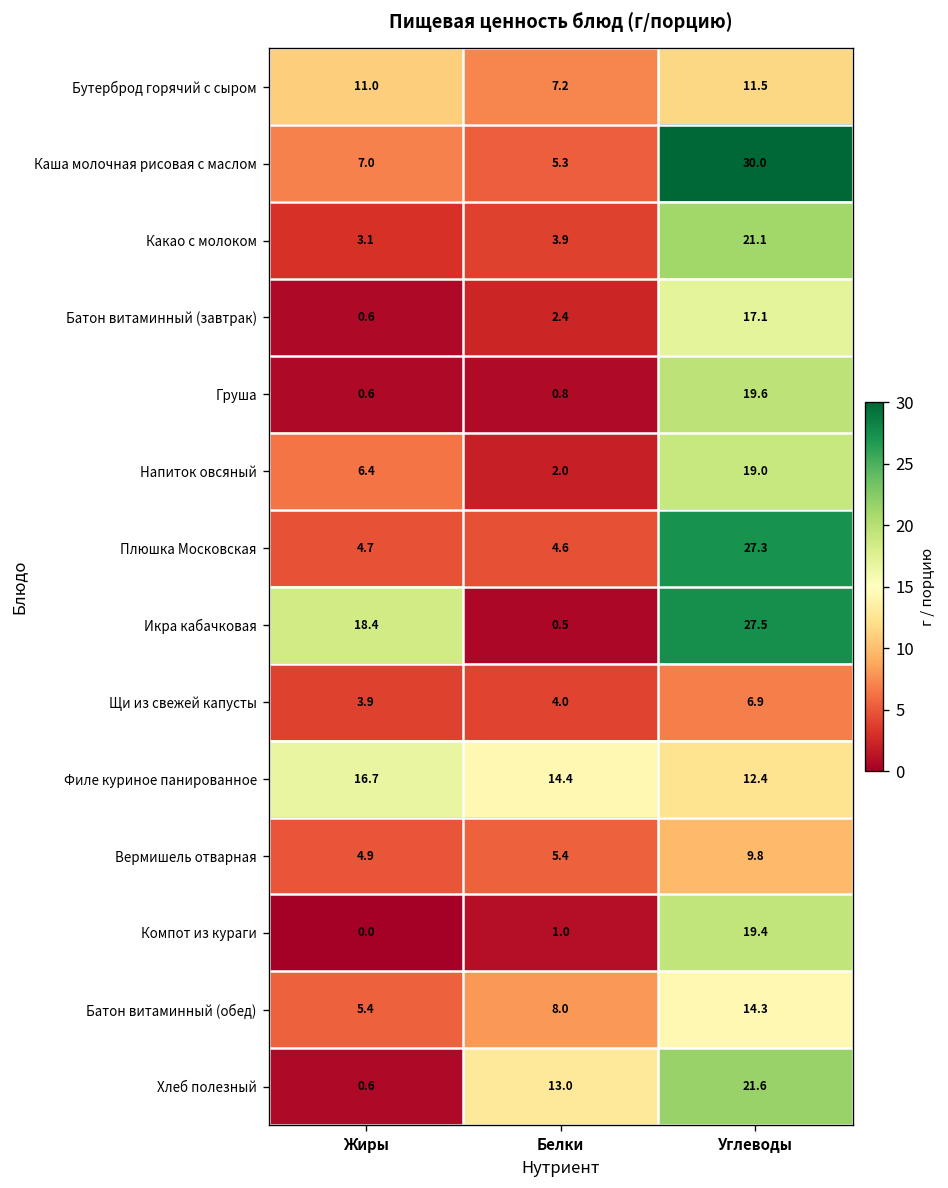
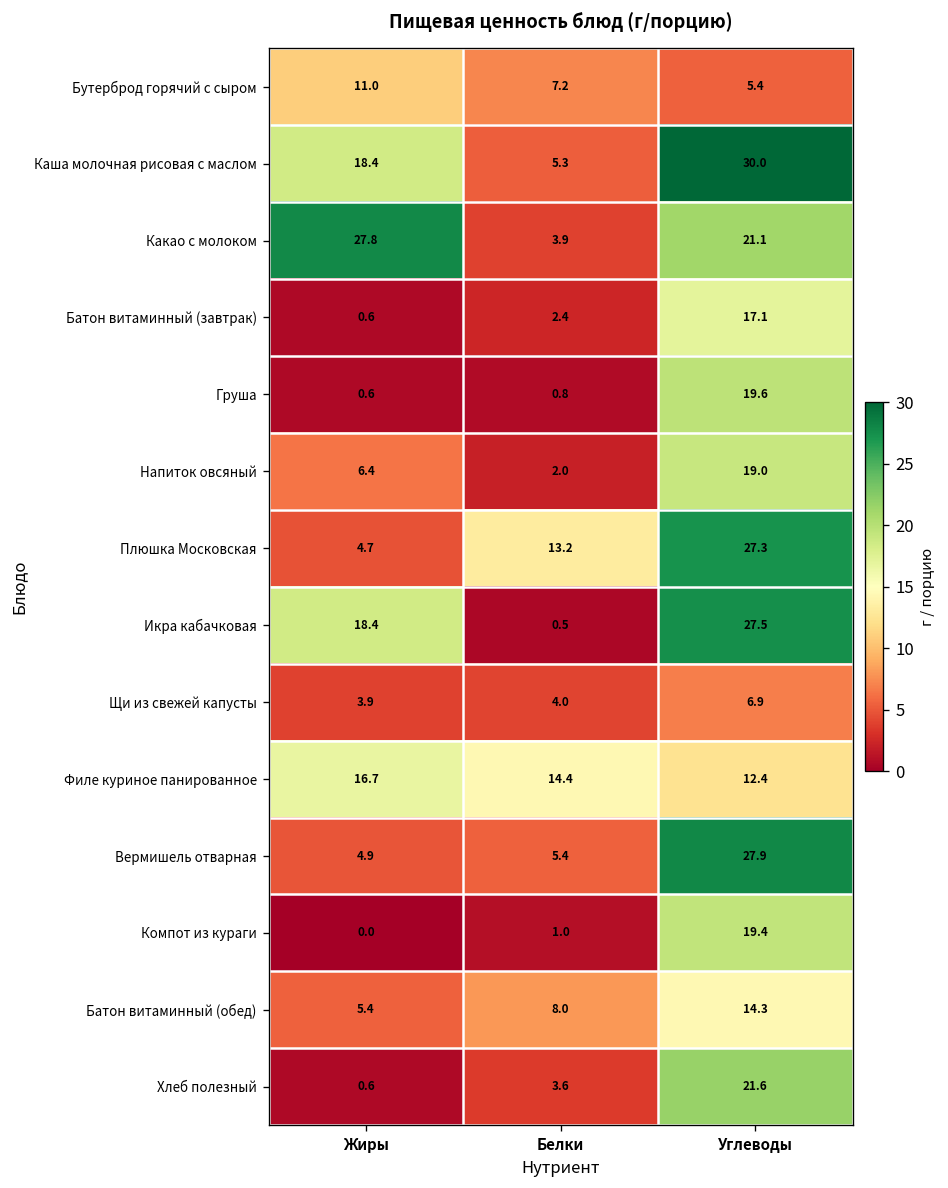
  {
    "Бутерброд горячий с сыром": {
      "Жиры": 11.0,
      "Белки": 7.2,
-     "Углеводы": 11.5
+     "Углеводы": 5.4
    },
    "Каша молочная рисовая с маслом": {
-     "Жиры": 7.0,
+     "Жиры": 18.4,
      "Белки": 5.3,
      "Углеводы": 30.0
    },
    "Какао с молоком": {
-     "Жиры": 3.1,
+     "Жиры": 27.8,
      "Белки": 3.9,
      "Углеводы": 21.1
    },
    "Батон витаминный (завтрак)": {
      "Жиры": 0.6,
      "Белки": 2.4,
      "Углеводы": 17.1
    },
    "Груша": {
      "Жиры": 0.6,
      "Белки": 0.8,
      "Углеводы": 19.6
    },
    "Напиток овсяный": {
      "Жиры": 6.4,
      "Белки": 2.0,
      "Углеводы": 19.0
    },
    "Плюшка Московская": {
      "Жиры": 4.7,
-     "Белки": 4.6,
+     "Белки": 13.2,
      "Углеводы": 27.3
    },
    "Икра кабачковая": {
      "Жиры": 18.4,
      "Белки": 0.5,
      "Углеводы": 27.5
    },
    "Щи из свежей капусты": {
      "Жиры": 3.9,
      "Белки": 4.0,
      "Углеводы": 6.9
    },
    "Филе куриное панированное": {
      "Жиры": 16.7,
      "Белки": 14.4,
      "Углеводы": 12.4
    },
    "Вермишель отварная": {
      "Жиры": 4.9,
      "Белки": 5.4,
-     "Углеводы": 9.8
+     "Углеводы": 27.9
    },
    "Компот из кураги": {
      "Жиры": 0.0,
      "Белки": 1.0,
      "Углеводы": 19.4
    },
    "Батон витаминный (обед)": {
      "Жиры": 5.4,
      "Белки": 8.0,
      "Углеводы": 14.3
    },
    "Хлеб полезный": {
      "Жиры": 0.6,
-     "Белки": 13.0,
+     "Белки": 3.6,
      "Углеводы": 21.6
    }
  }
